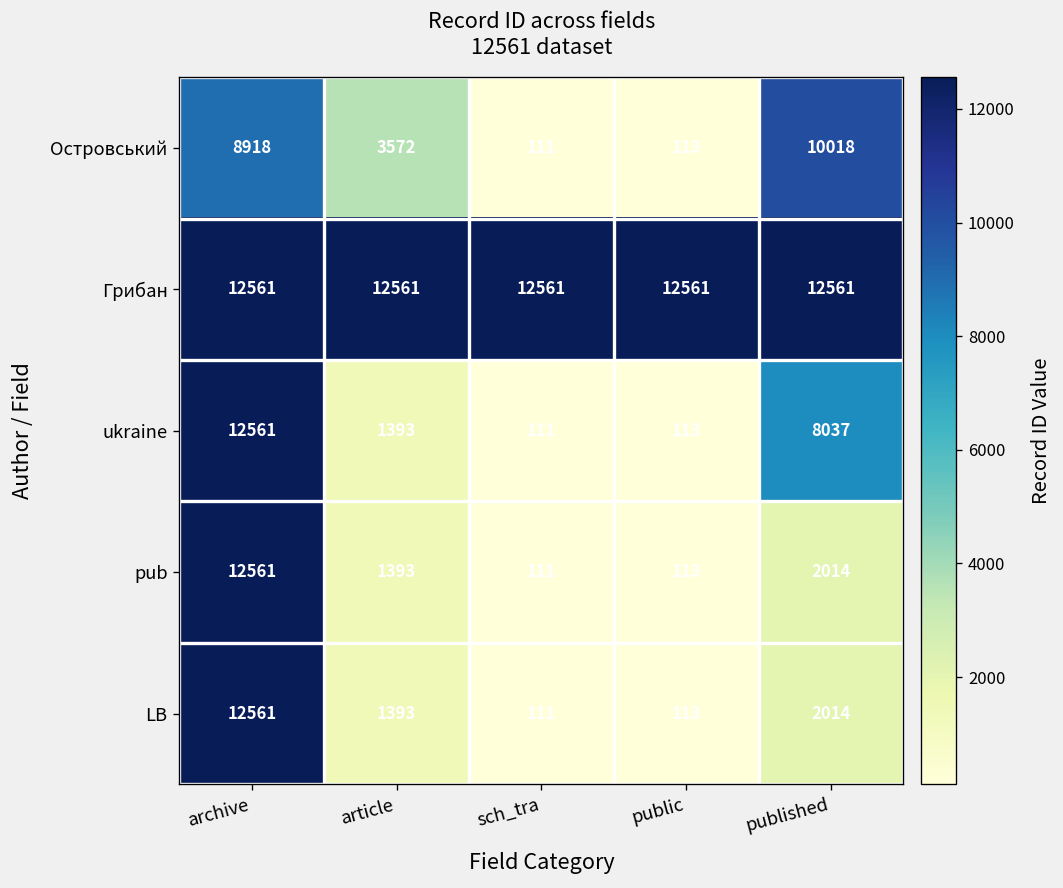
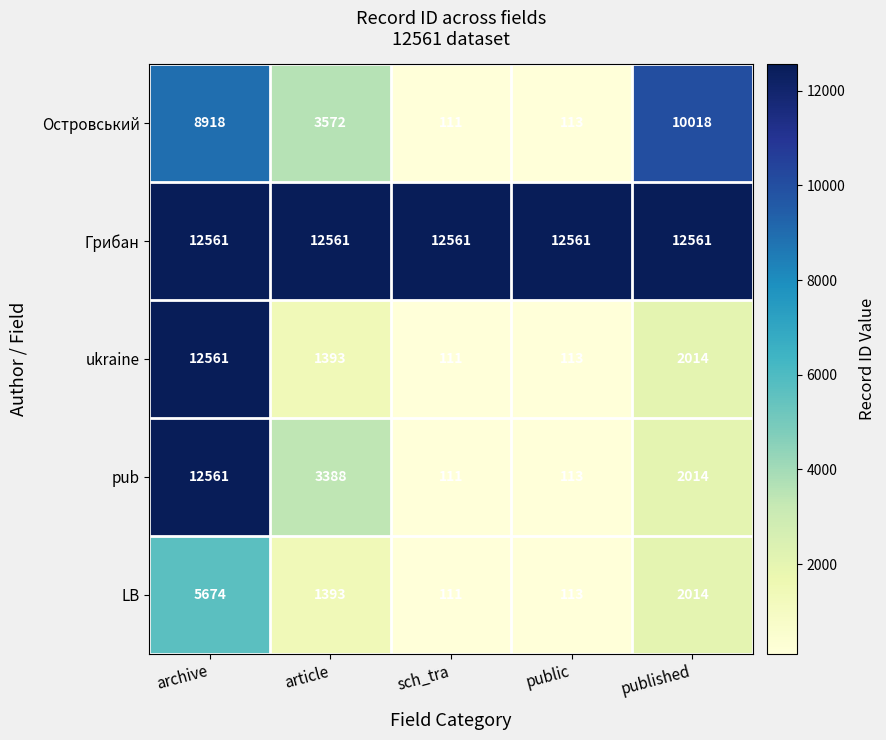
  {
    "Островський": {
      "archive": 8918,
      "article": 3572,
      "published": 10018
    },
    "Грибан": {
      "archive": 12561,
      "article": 12561,
      "sch_tra": 12561,
      "public": 12561,
      "published": 12561
    },
    "ukraine": {
      "archive": 12561,
      "article": 1393,
-     "published": 8037
+     "published": 2014
    },
    "pub": {
      "archive": 12561,
-     "article": 1393,
+     "article": 3388,
      "published": 2014
    },
    "LB": {
-     "archive": 12561,
+     "archive": 5674,
      "article": 1393,
      "published": 2014
    }
  }
